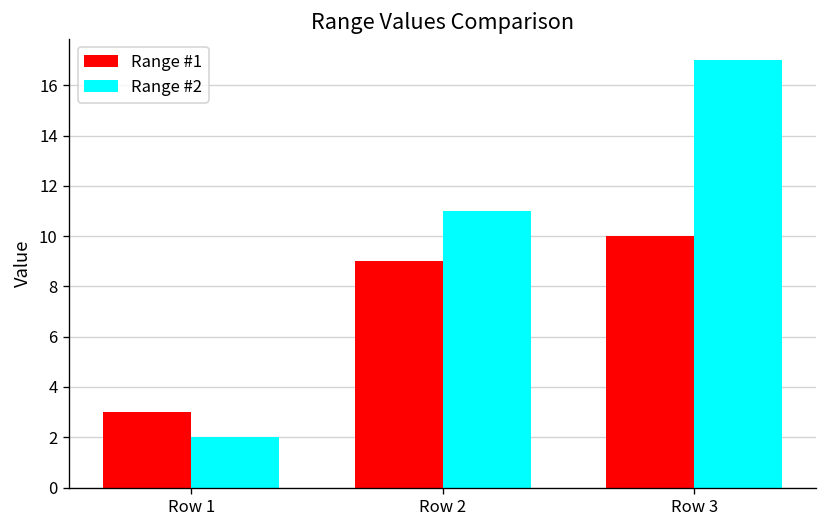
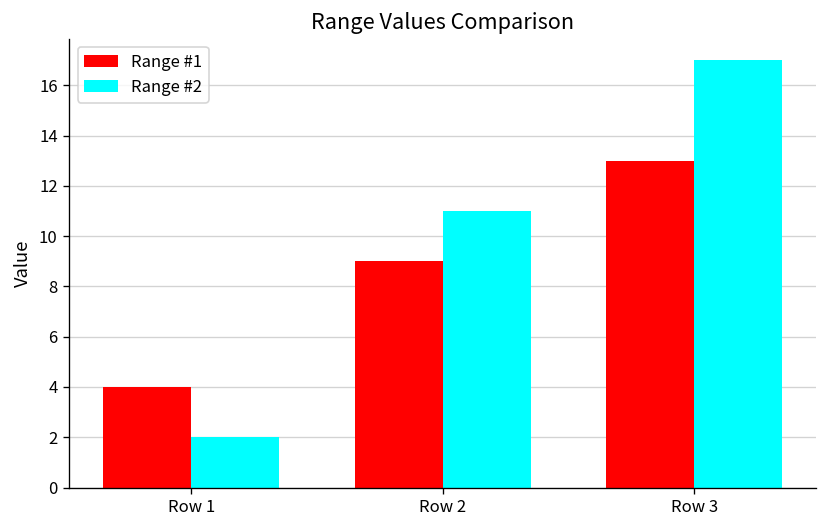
  {
    "Range #1": {
-     "Row 1": 3,
+     "Row 1": 4,
      "Row 2": 9,
-     "Row 3": 10
+     "Row 3": 13
    },
    "Range #2": {
      "Row 1": 2,
      "Row 2": 11,
      "Row 3": 17
    }
  }
